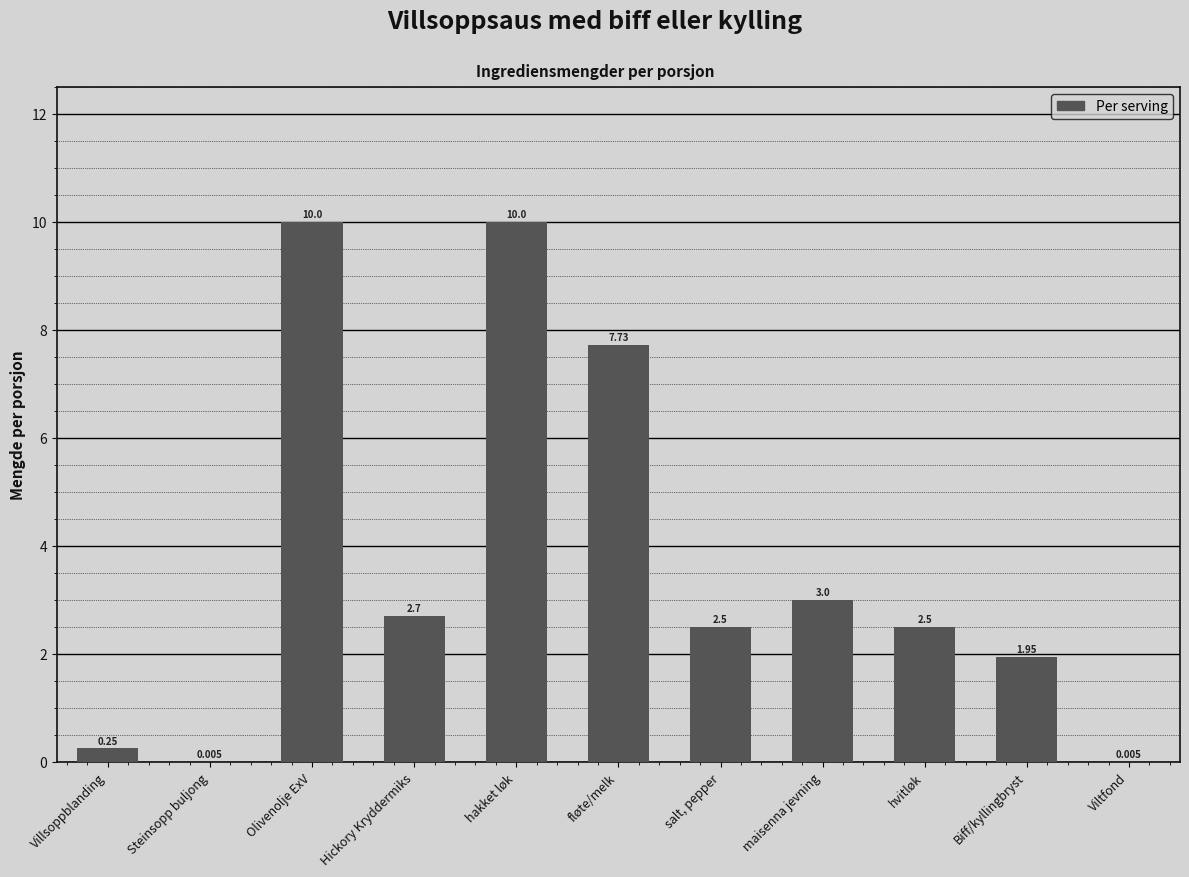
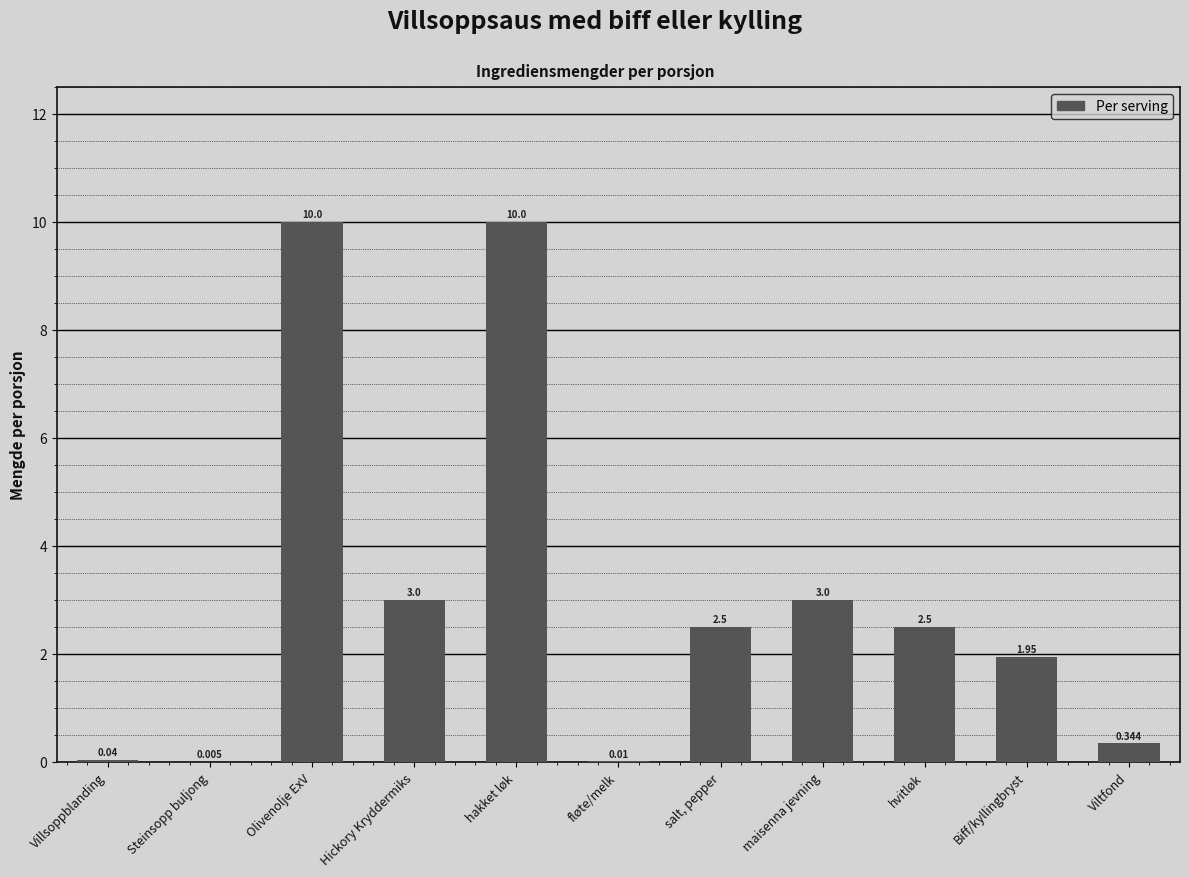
  {
-   "Villsoppblanding": 0.25,
+   "Villsoppblanding": 0.04,
    "Steinsopp buljong": 0.005,
    "Olivenolje ExV": 10.0,
-   "Hickory Kryddermiks": 2.7,
+   "Hickory Kryddermiks": 3.0,
    "hakket løk": 10.0,
-   "fløte/melk": 7.73,
+   "fløte/melk": 0.01,
    "salt, pepper": 2.5,
    "maisenna jevning": 3.0,
    "hvitløk": 2.5,
    "Biff/kyllingbryst": 1.95,
-   "Viltfond": 0.005
+   "Viltfond": 0.344
  }
